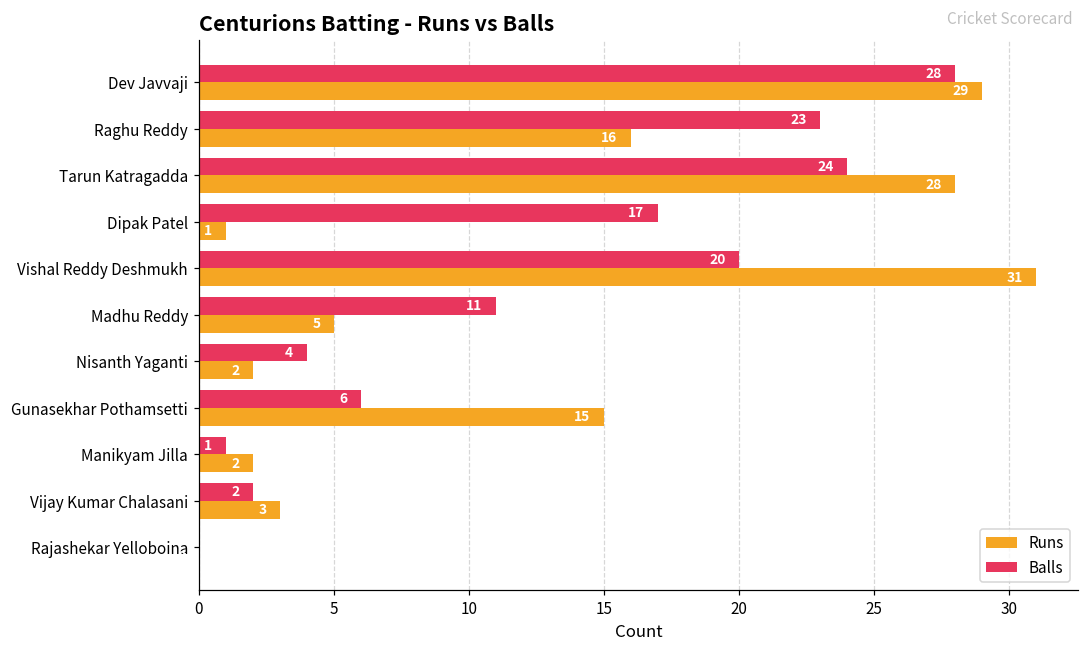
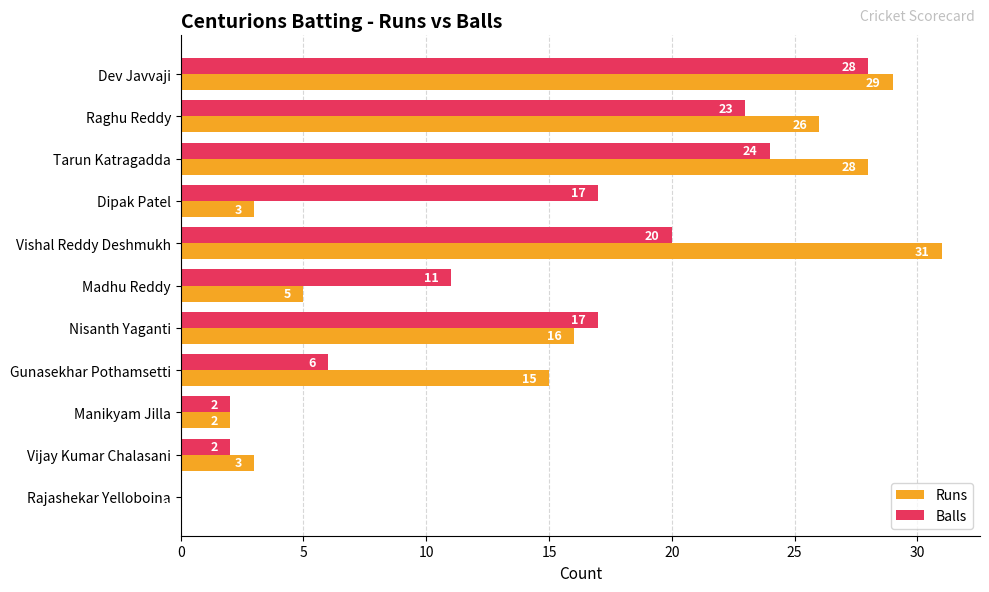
  {
    "Runs": {
      "Dev Javvaji": 29,
-     "Raghu Reddy": 16,
+     "Raghu Reddy": 26,
      "Tarun Katragadda": 28,
-     "Dipak Patel": 1,
+     "Dipak Patel": 3,
      "Vishal Reddy Deshmukh": 31,
      "Madhu Reddy": 5,
-     "Nisanth Yaganti": 2,
+     "Nisanth Yaganti": 16,
      "Gunasekhar Pothamsetti": 15,
      "Manikyam Jilla": 2,
      "Vijay Kumar Chalasani": 3
    },
    "Balls": {
      "Dev Javvaji": 28,
      "Raghu Reddy": 23,
      "Tarun Katragadda": 24,
      "Dipak Patel": 17,
      "Vishal Reddy Deshmukh": 20,
      "Madhu Reddy": 11,
-     "Nisanth Yaganti": 4,
+     "Nisanth Yaganti": 17,
      "Gunasekhar Pothamsetti": 6,
-     "Manikyam Jilla": 1,
+     "Manikyam Jilla": 2,
      "Vijay Kumar Chalasani": 2
    }
  }
